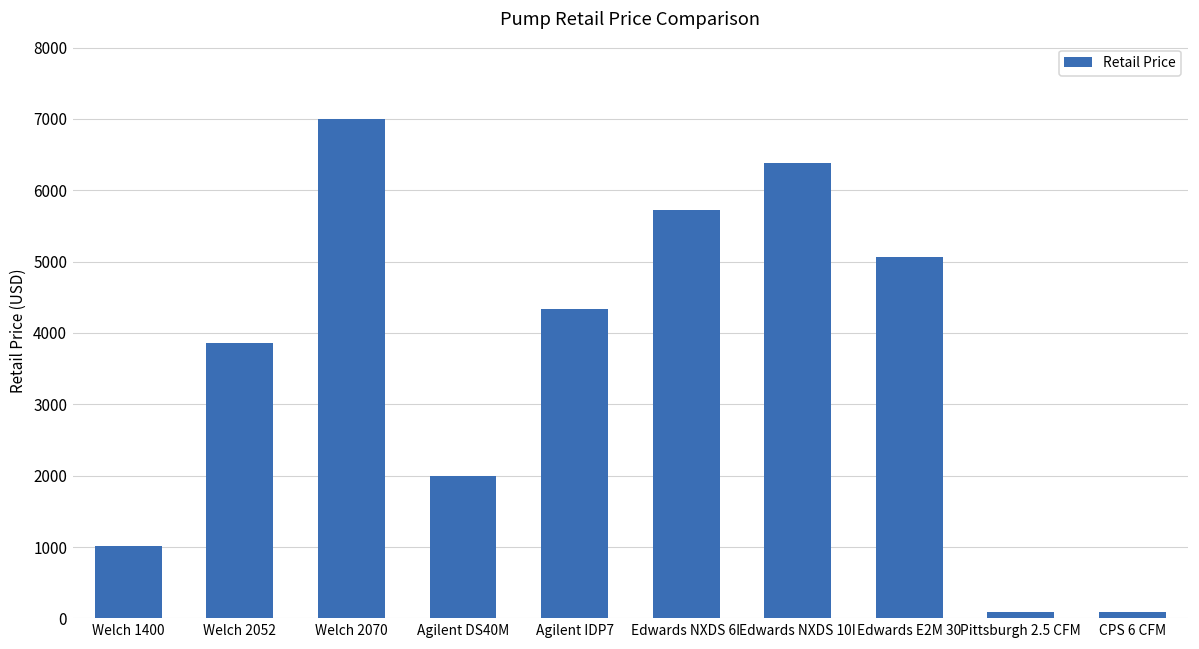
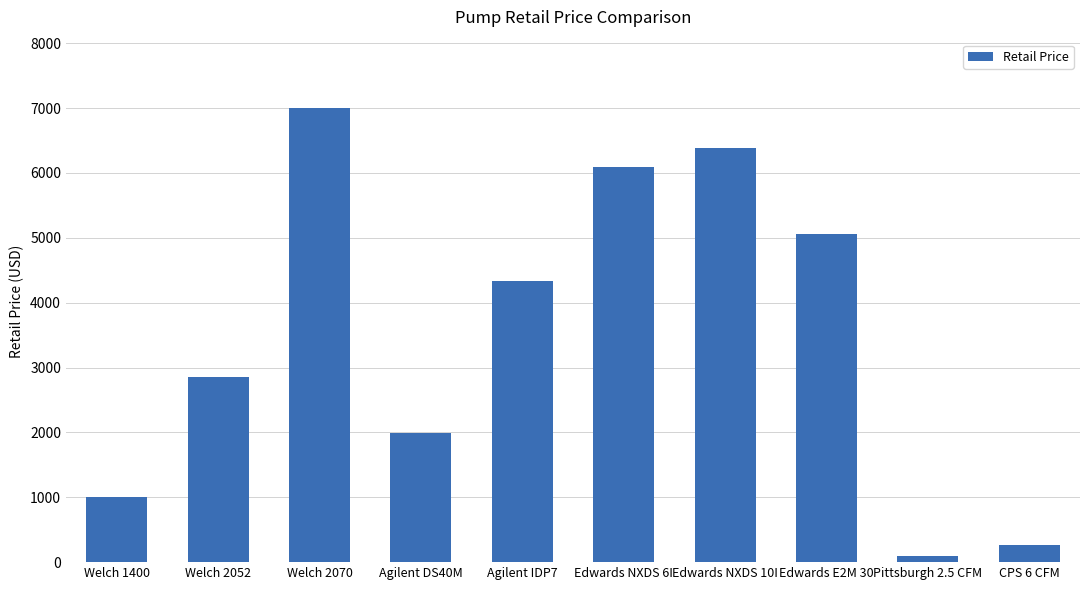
  {
    "Welch 1400": 1000,
-   "Welch 2052": 3900,
+   "Welch 2052": 2900,
    "Welch 2070": 7000,
    "Agilent DS40M": 2000,
    "Agilent IDP7": 4300,
-   "Edwards NXDS 6I": 5700,
+   "Edwards NXDS 6I": 6100,
    "Edwards NXDS 10I": 6400,
    "Edwards E2M 30": 5100,
    "Pittsburgh 2.5 CFM": 100,
-   "CPS 6 CFM": 100
+   "CPS 6 CFM": 300
  }
